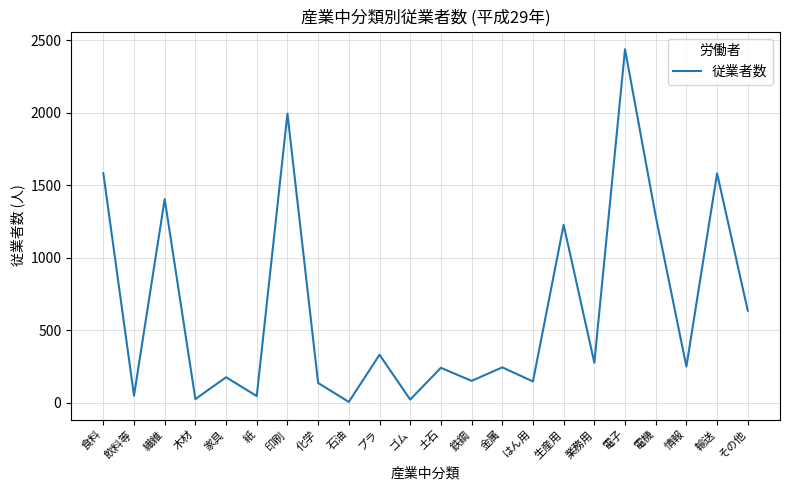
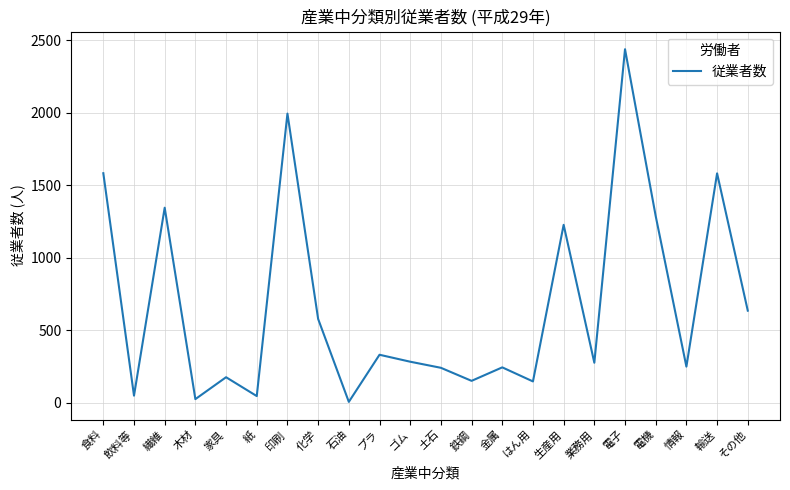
  {
    "食料": 1580,
    "飲料等": 50,
-   "繊維": 1400,
+   "繊維": 1340,
    "木材": 20,
    "家具": 180,
    "紙": 50,
    "印刷": 1990,
-   "化学": 140,
+   "化学": 580,
    "石油": 10,
    "プラ": 330,
-   "ゴム": 20,
+   "ゴム": 280,
    "土石": 240,
    "鉄鋼": 150,
    "金属": 240,
    "はん用": 150,
    "生産用": 1230,
    "業務用": 280,
    "電子": 2440,
    "電機": 1290,
    "情報": 250,
    "輸送": 1580,
    "その他": 630
  }
